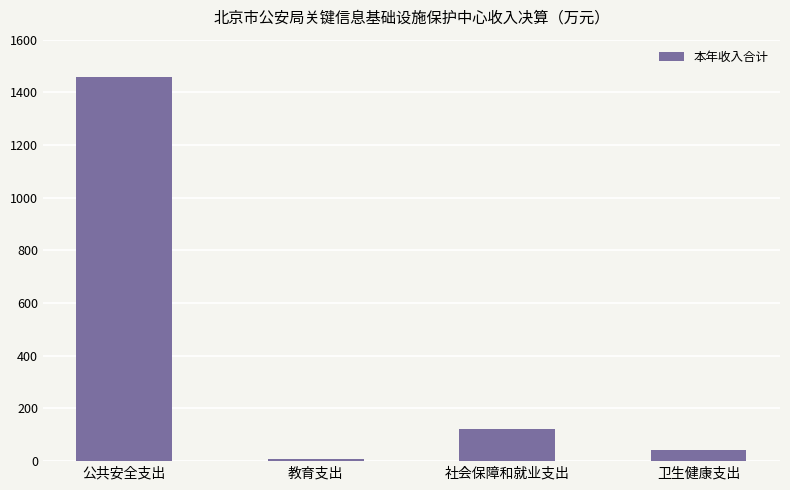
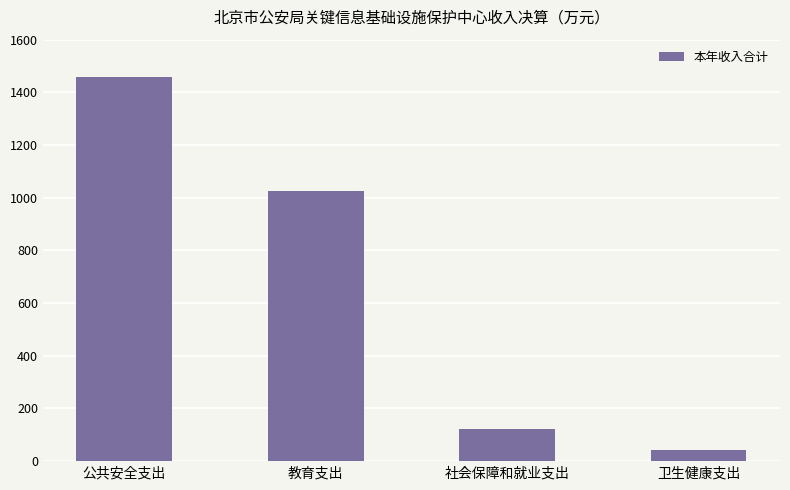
  {
    "公共安全支出": 1460,
-   "教育支出": 10,
+   "教育支出": 1030,
    "社会保障和就业支出": 120,
    "卫生健康支出": 40
  }
